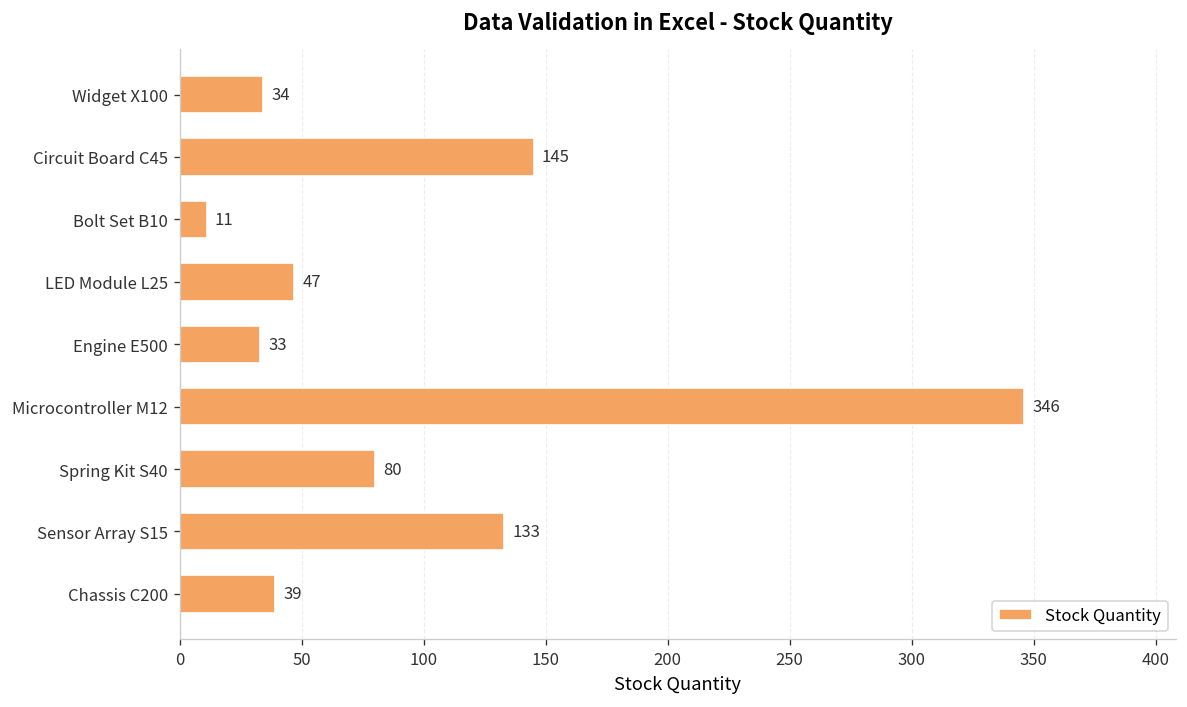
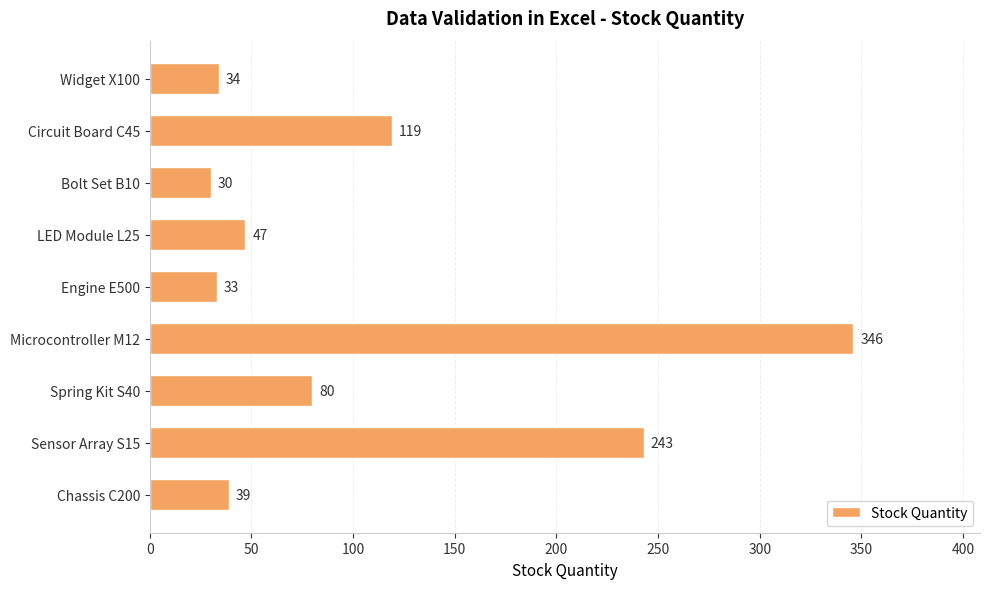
  {
    "Widget X100": 34,
-   "Circuit Board C45": 145,
-   "Bolt Set B10": 11,
+   "Circuit Board C45": 119,
+   "Bolt Set B10": 30,
    "LED Module L25": 47,
    "Engine E500": 33,
    "Microcontroller M12": 346,
    "Spring Kit S40": 80,
-   "Sensor Array S15": 133,
+   "Sensor Array S15": 243,
    "Chassis C200": 39
  }
